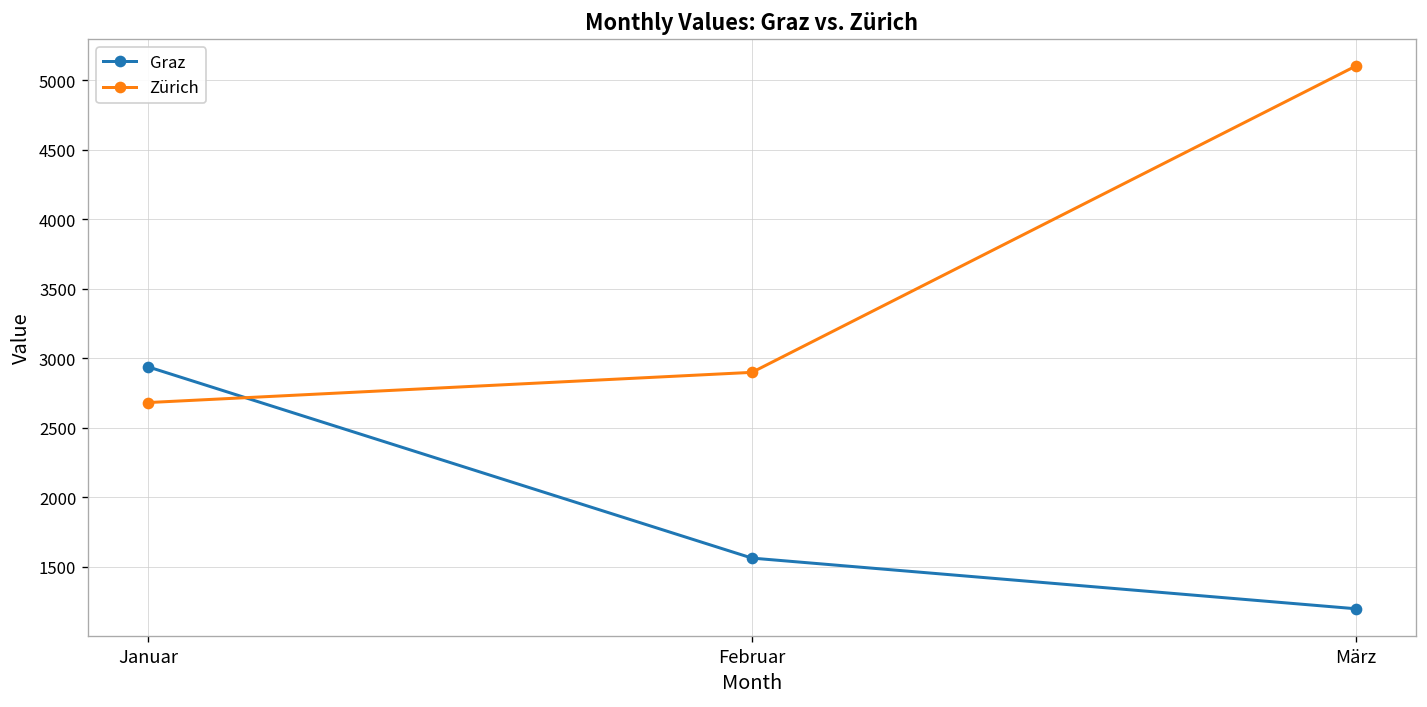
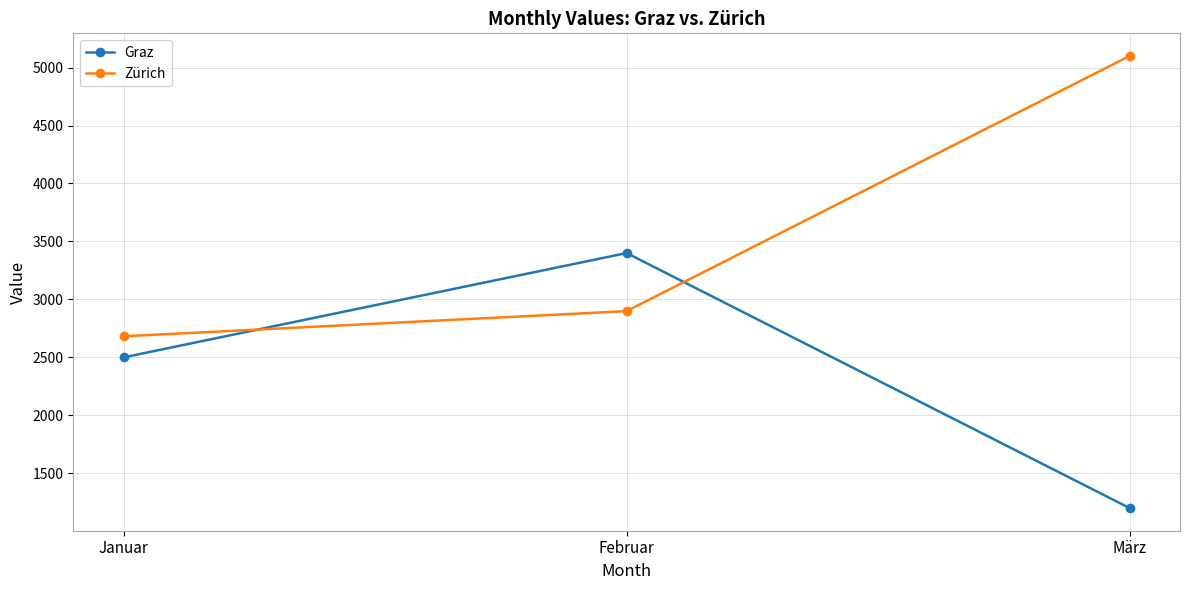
  {
    "Graz": {
-     "Januar": 2940,
-     "Februar": 1560,
+     "Januar": 2500,
+     "Februar": 3400,
      "März": 1200
    },
    "Zürich": {
      "Januar": 2680,
      "Februar": 2900,
      "März": 5100
    }
  }
